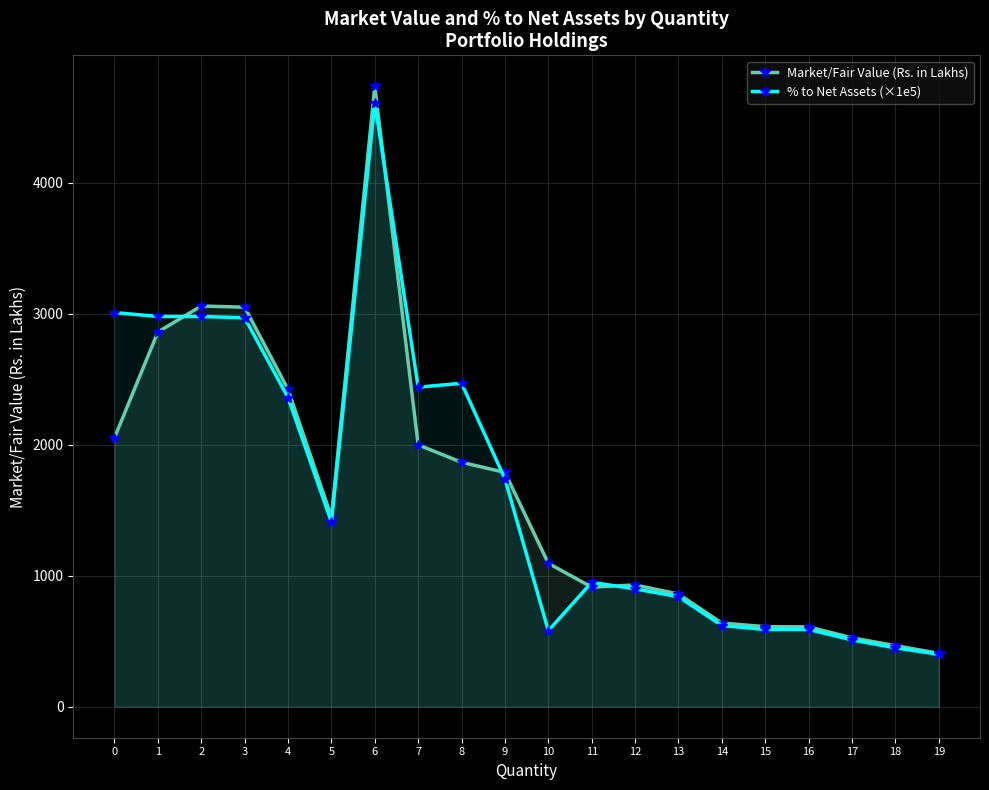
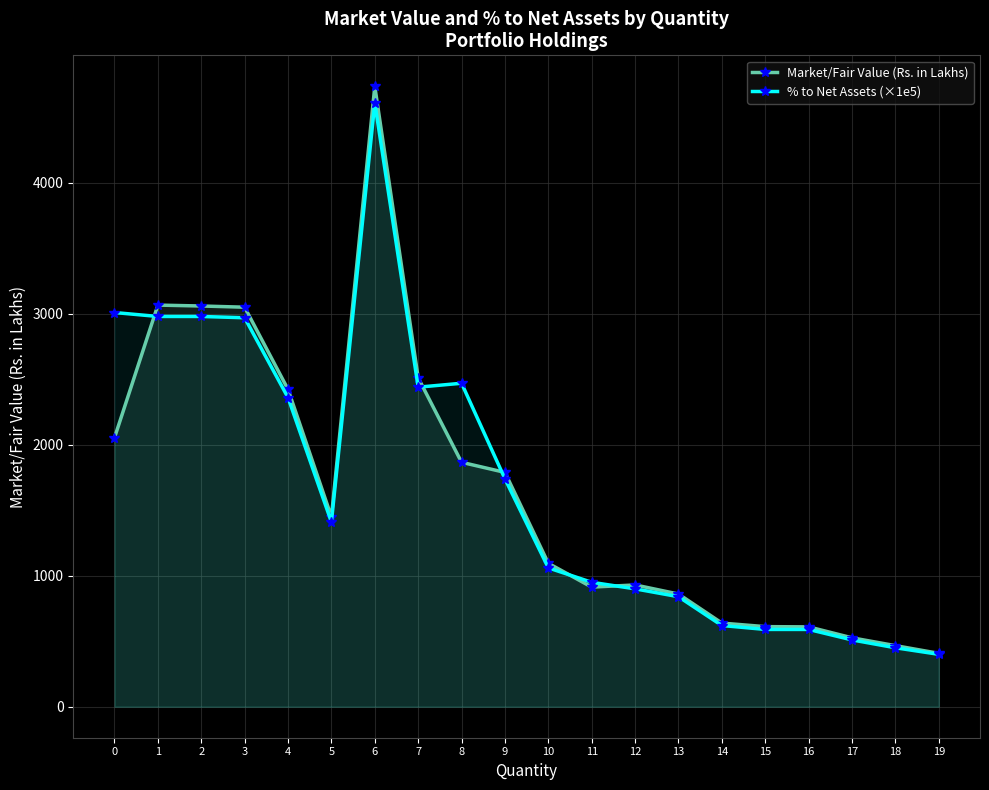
  {
    "Market/Fair Value (Rs. in Lakhs)": {
      "0": 2050,
-     "1": 2860,
+     "1": 3070,
      "2": 3060,
      "3": 3050,
      "4": 2420,
      "5": 1450,
      "6": 4740,
-     "7": 2000,
+     "7": 2510,
      "8": 1870,
      "9": 1790,
      "10": 1090,
      "11": 910,
      "12": 930,
      "13": 860,
      "15": 610
    },
    "% to Net Assets (×1e5)": {
      "0": 3010,
      "1": 2980,
      "2": 2980,
      "3": 2970,
      "4": 2360,
      "5": 1410,
      "6": 4610,
      "7": 2440,
      "8": 2470,
      "9": 1740,
-     "10": 580,
+     "10": 1060,
      "11": 950,
      "12": 900,
      "13": 840,
      "15": 590
    }
  }
